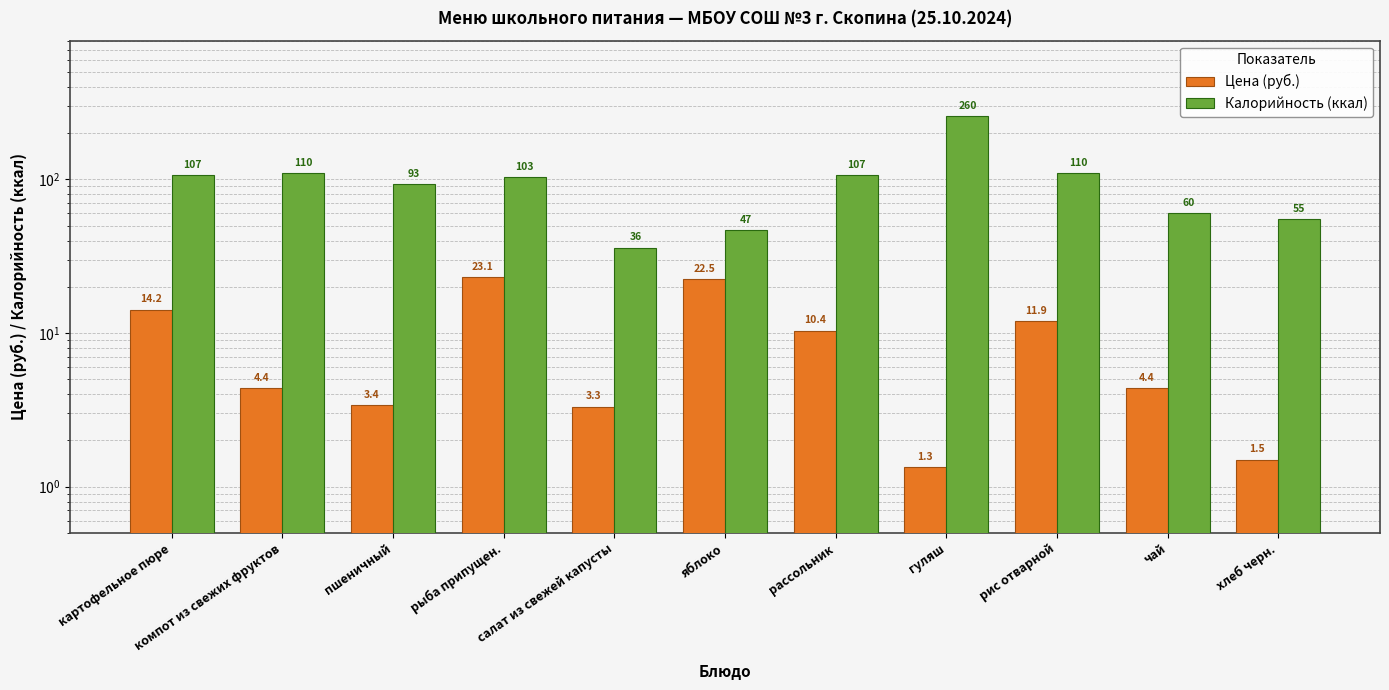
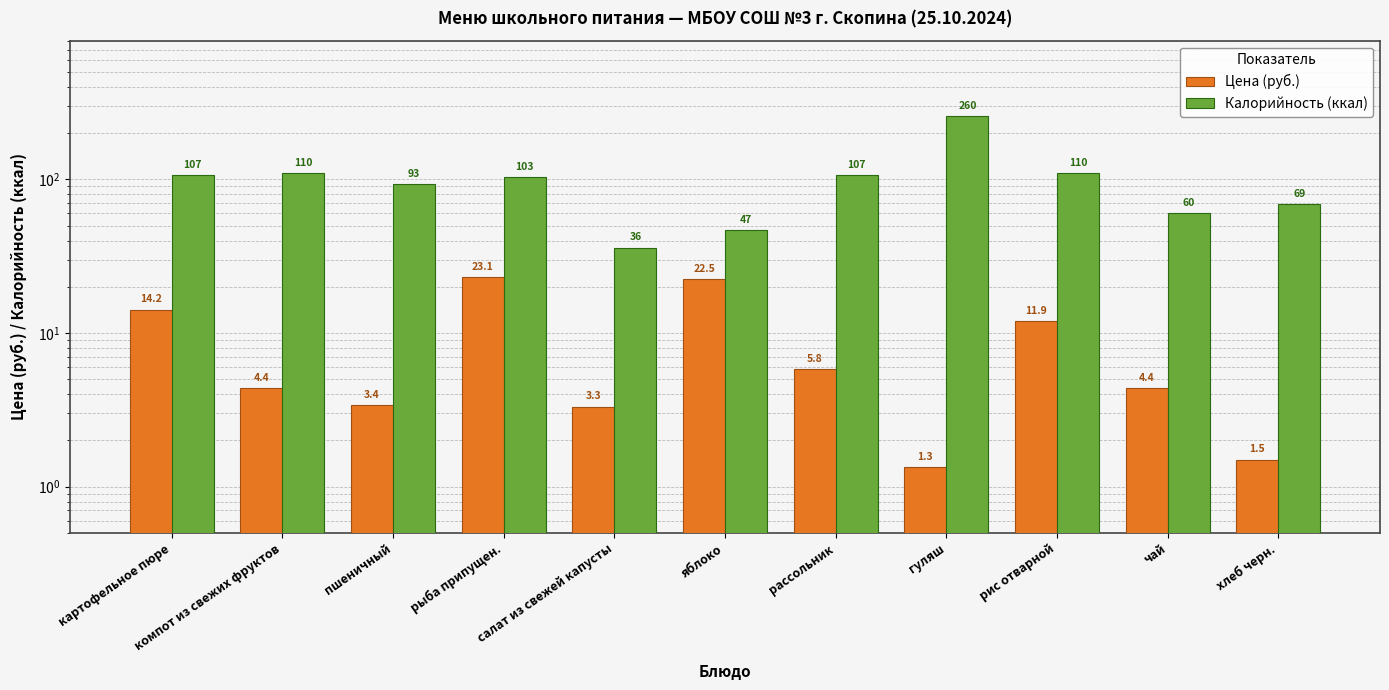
  {
    "Цена (руб.)": {
      "картофельное пюре": 14.2,
      "компот из свежих фруктов": 4.4,
      "пшеничный": 3.4,
      "рыба припущен.": 23.1,
      "салат из свежей капусты": 3.3,
      "яблоко": 22.5,
-     "рассольник": 10.4,
+     "рассольник": 5.8,
      "гуляш": 1.3,
      "рис отварной": 11.9,
      "чай": 4.4,
      "хлеб черн.": 1.5
    },
    "Калорийность (ккал)": {
      "картофельное пюре": 107,
      "компот из свежих фруктов": 110,
      "пшеничный": 93,
      "рыба припущен.": 103,
      "салат из свежей капусты": 36,
      "яблоко": 47,
      "рассольник": 107,
      "гуляш": 260,
      "рис отварной": 110,
      "чай": 60,
-     "хлеб черн.": 55
+     "хлеб черн.": 69
    }
  }
